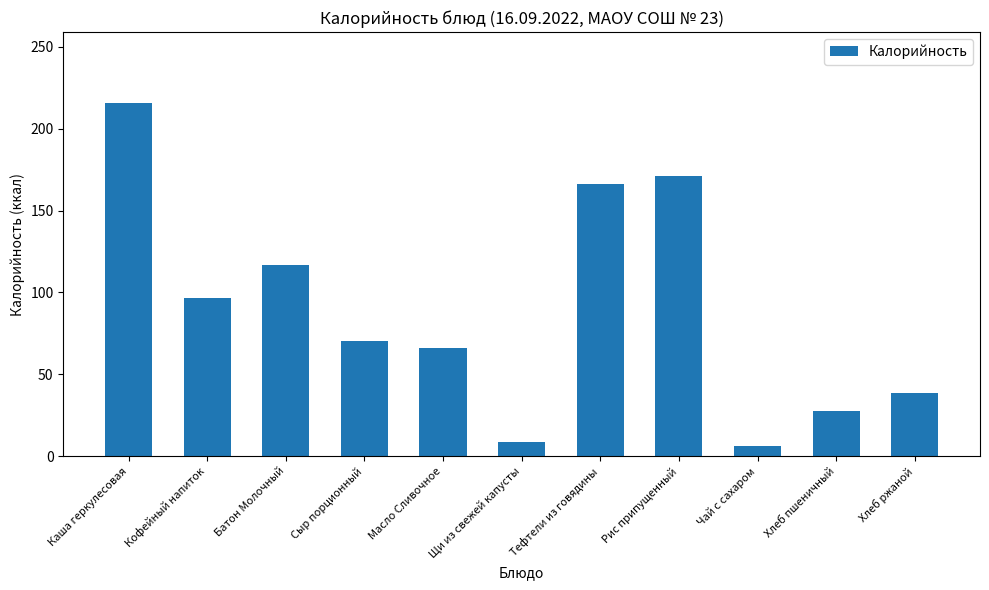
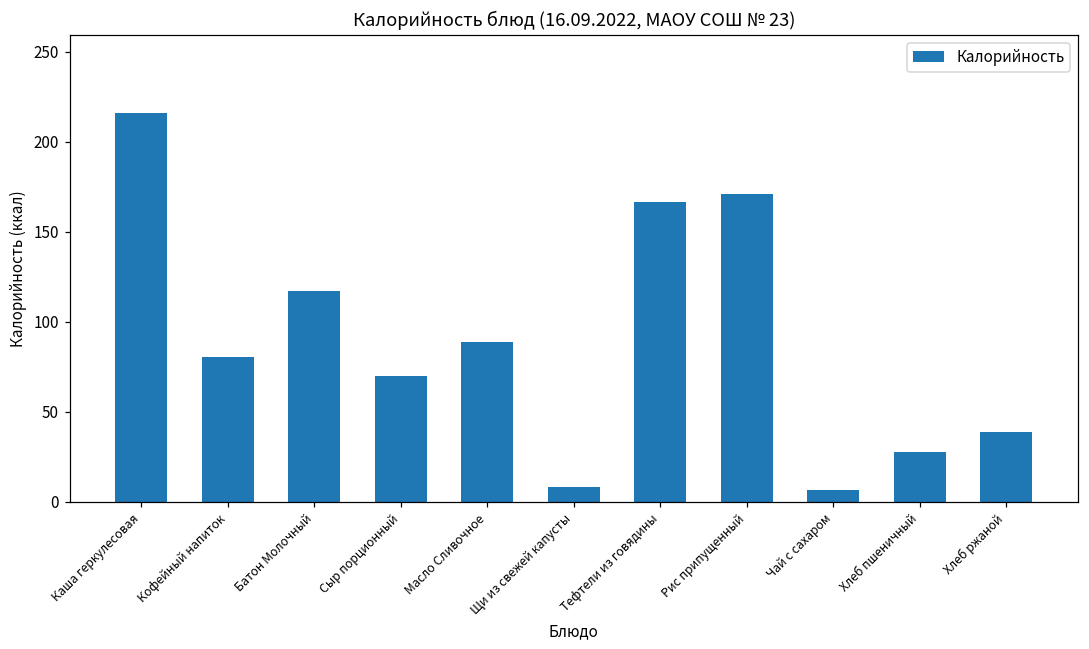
  {
    "Каша геркулесовая": 216,
-   "Кофейный напиток": 96,
+   "Кофейный напиток": 80,
    "Батон Молочный": 117,
    "Сыр порционный": 70,
-   "Масло Сливочное": 66,
+   "Масло Сливочное": 89,
    "Щи из свежей капусты": 8,
    "Тефтели из говядины": 166,
    "Рис припущенный": 171,
    "Чай с сахаром": 6,
    "Хлеб пшеничный": 28,
    "Хлеб ржаной": 39
  }
